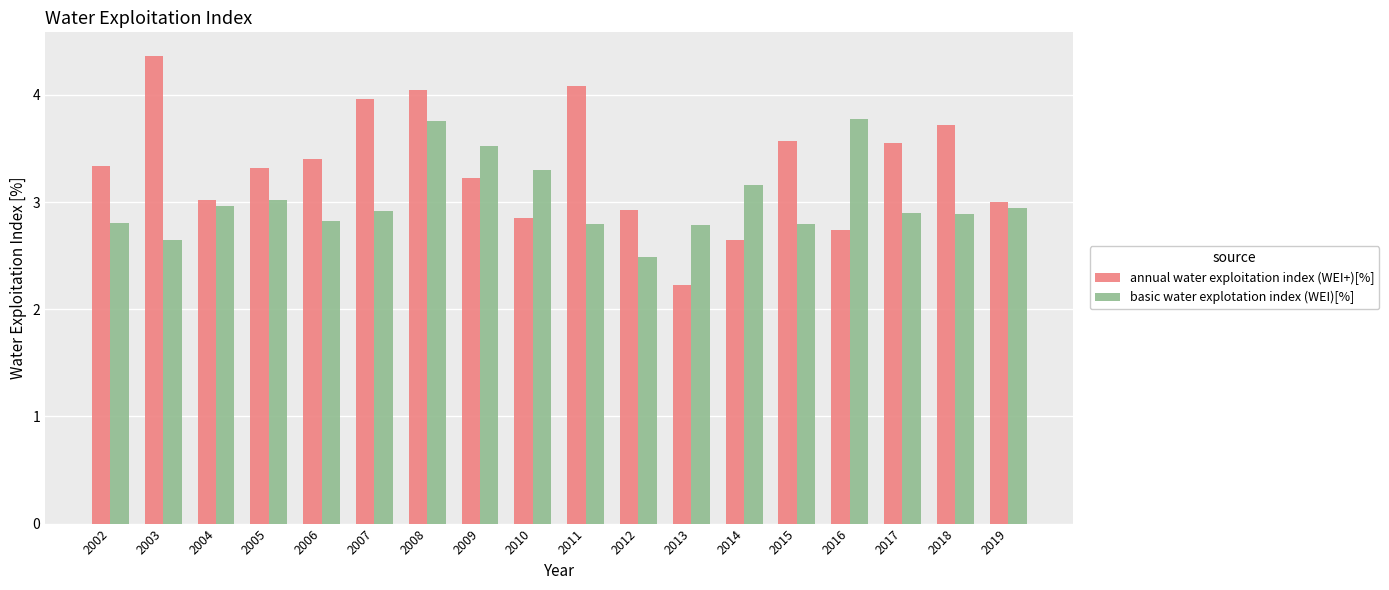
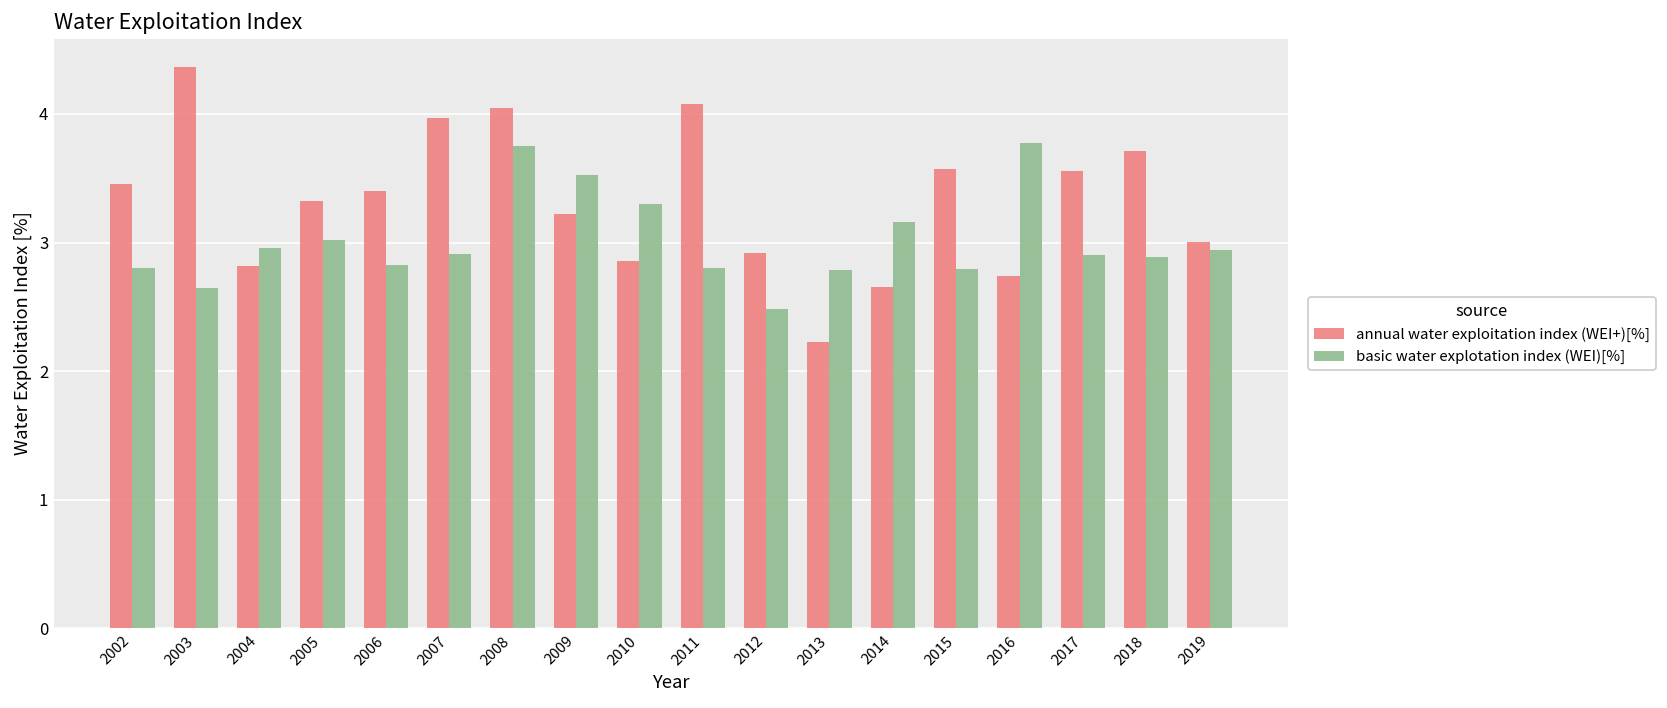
  {
    "annual water exploitation index (WEI+)[%]": {
-     "2002": 3.33,
+     "2002": 3.46,
      "2003": 4.37,
-     "2004": 3.02,
+     "2004": 2.82,
      "2005": 3.32,
      "2006": 3.40,
      "2007": 3.97,
      "2008": 4.04,
      "2009": 3.22,
      "2010": 2.85,
      "2011": 4.08,
      "2012": 2.92,
      "2013": 2.23,
      "2014": 2.65,
      "2015": 3.57,
      "2016": 2.74,
      "2017": 3.55,
      "2018": 3.72,
      "2019": 3.01
    },
    "basic water explotation index (WEI)[%]": {
      "2002": 2.80,
      "2003": 2.64,
      "2004": 2.96,
      "2005": 3.02,
      "2006": 2.83,
      "2007": 2.91,
      "2008": 3.75,
      "2009": 3.53,
      "2010": 3.30,
      "2011": 2.80,
      "2012": 2.48,
      "2013": 2.79,
      "2014": 3.16,
      "2015": 2.80,
      "2016": 3.78,
      "2017": 2.90,
      "2018": 2.89,
      "2019": 2.94
    }
  }
